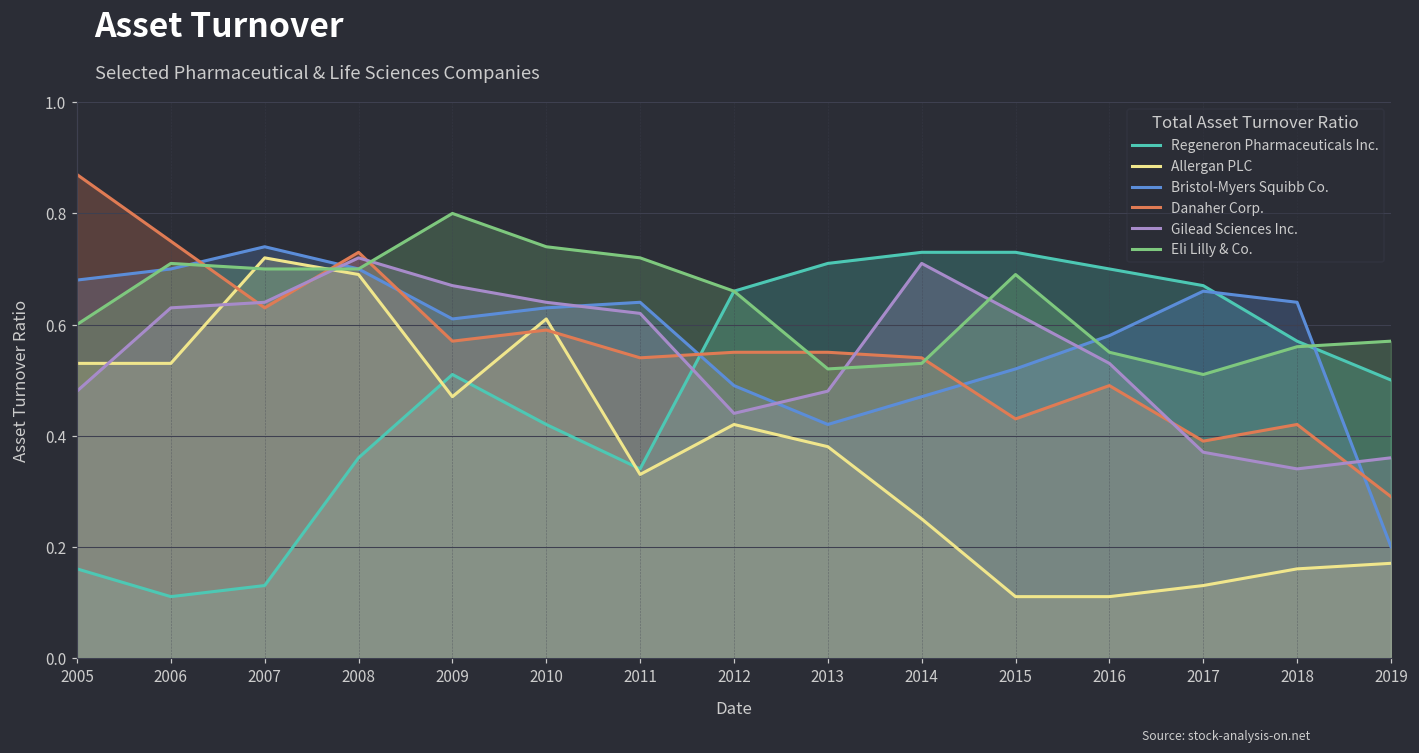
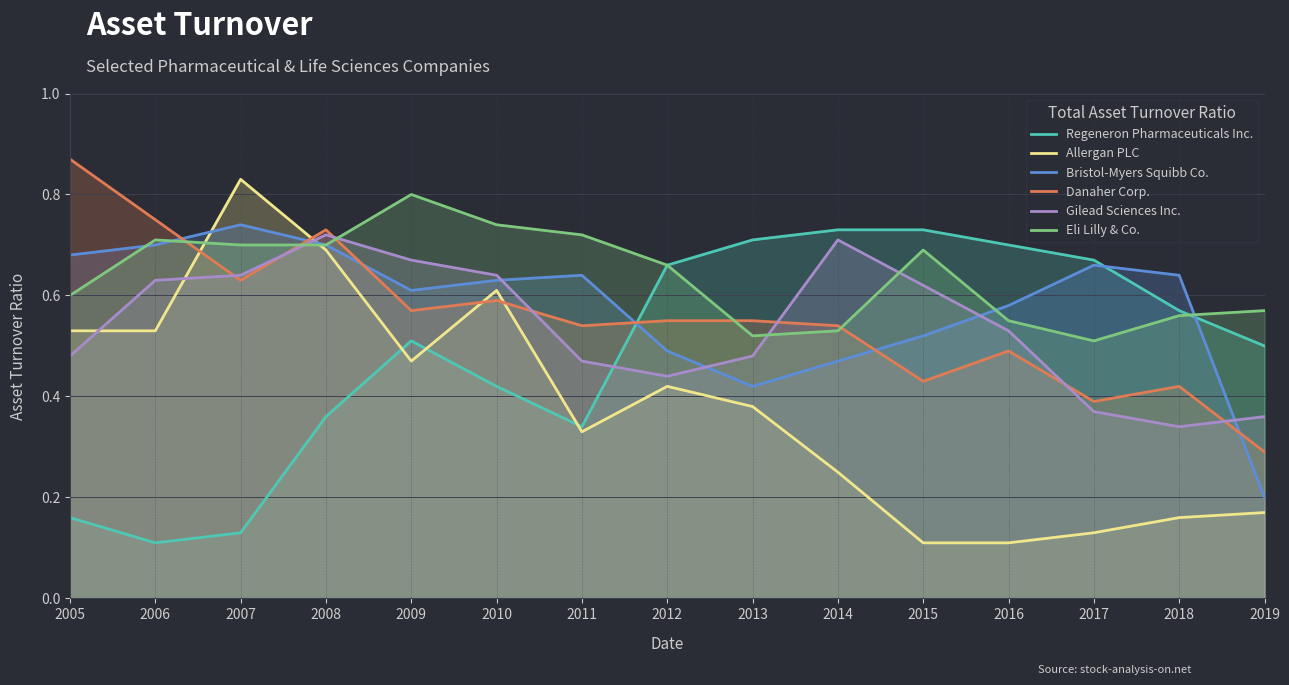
  {
    "Regeneron Pharmaceuticals Inc.": {
      "2005": 0.16,
      "2006": 0.11,
      "2007": 0.13,
      "2008": 0.36,
      "2009": 0.51,
      "2010": 0.42,
      "2011": 0.34,
      "2013": 0.71,
      "2014": 0.73,
      "2015": 0.73,
      "2016": 0.70,
      "2017": 0.67,
      "2018": 0.57,
      "2019": 0.50
    },
    "Allergan PLC": {
      "2005": 0.53,
      "2006": 0.53,
-     "2007": 0.72,
+     "2007": 0.83,
      "2008": 0.69,
      "2009": 0.47,
      "2010": 0.61,
      "2011": 0.33,
      "2012": 0.42,
      "2013": 0.38,
      "2014": 0.25,
      "2015": 0.11,
      "2016": 0.11,
      "2017": 0.13,
      "2018": 0.16,
      "2019": 0.17
    },
    "Bristol-Myers Squibb Co.": {
      "2005": 0.68,
      "2006": 0.70,
      "2007": 0.74,
      "2009": 0.61,
      "2010": 0.63,
      "2011": 0.64,
      "2012": 0.49,
      "2013": 0.42,
      "2014": 0.47,
      "2015": 0.52,
      "2016": 0.58,
      "2017": 0.66,
      "2018": 0.64,
      "2019": 0.20
    },
    "Danaher Corp.": {
      "2005": 0.87,
      "2006": 0.75,
      "2007": 0.63,
      "2008": 0.73,
      "2009": 0.57,
      "2010": 0.59,
      "2011": 0.54,
      "2012": 0.55,
      "2013": 0.55,
      "2014": 0.54,
      "2015": 0.43,
      "2016": 0.49,
      "2017": 0.39,
      "2018": 0.42,
      "2019": 0.29
    },
    "Gilead Sciences Inc.": {
      "2005": 0.48,
      "2006": 0.63,
      "2007": 0.64,
      "2008": 0.72,
      "2009": 0.67,
      "2010": 0.64,
-     "2011": 0.62,
+     "2011": 0.47,
      "2012": 0.44,
      "2013": 0.48,
      "2014": 0.71,
      "2015": 0.62,
      "2016": 0.53,
      "2017": 0.37,
      "2018": 0.34,
      "2019": 0.36
    },
    "Eli Lilly & Co.": {
      "2005": 0.60,
      "2006": 0.71,
      "2007": 0.70,
      "2009": 0.80,
      "2010": 0.74,
      "2011": 0.72,
      "2013": 0.52,
      "2014": 0.53,
      "2015": 0.69,
      "2016": 0.55,
      "2017": 0.51,
      "2018": 0.56,
      "2019": 0.57
    }
  }
